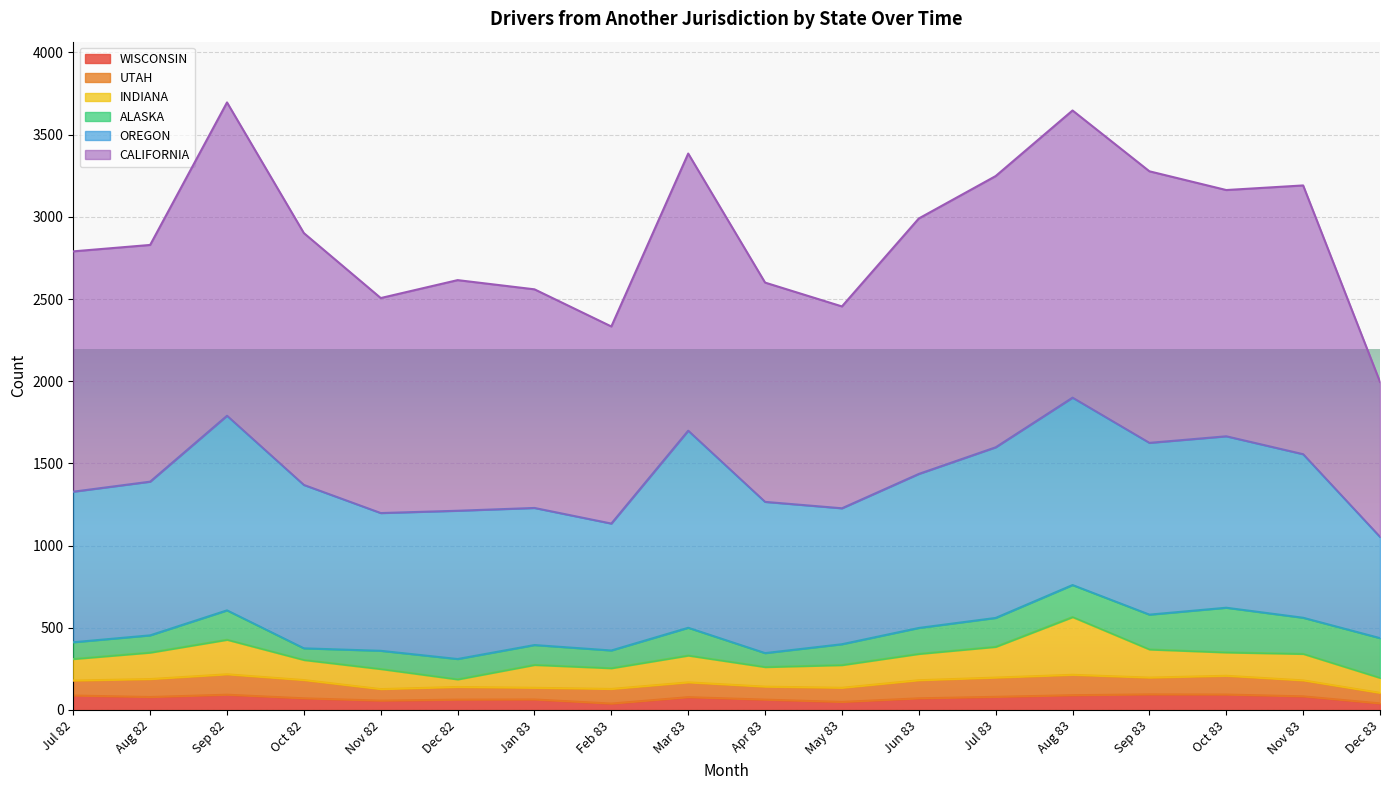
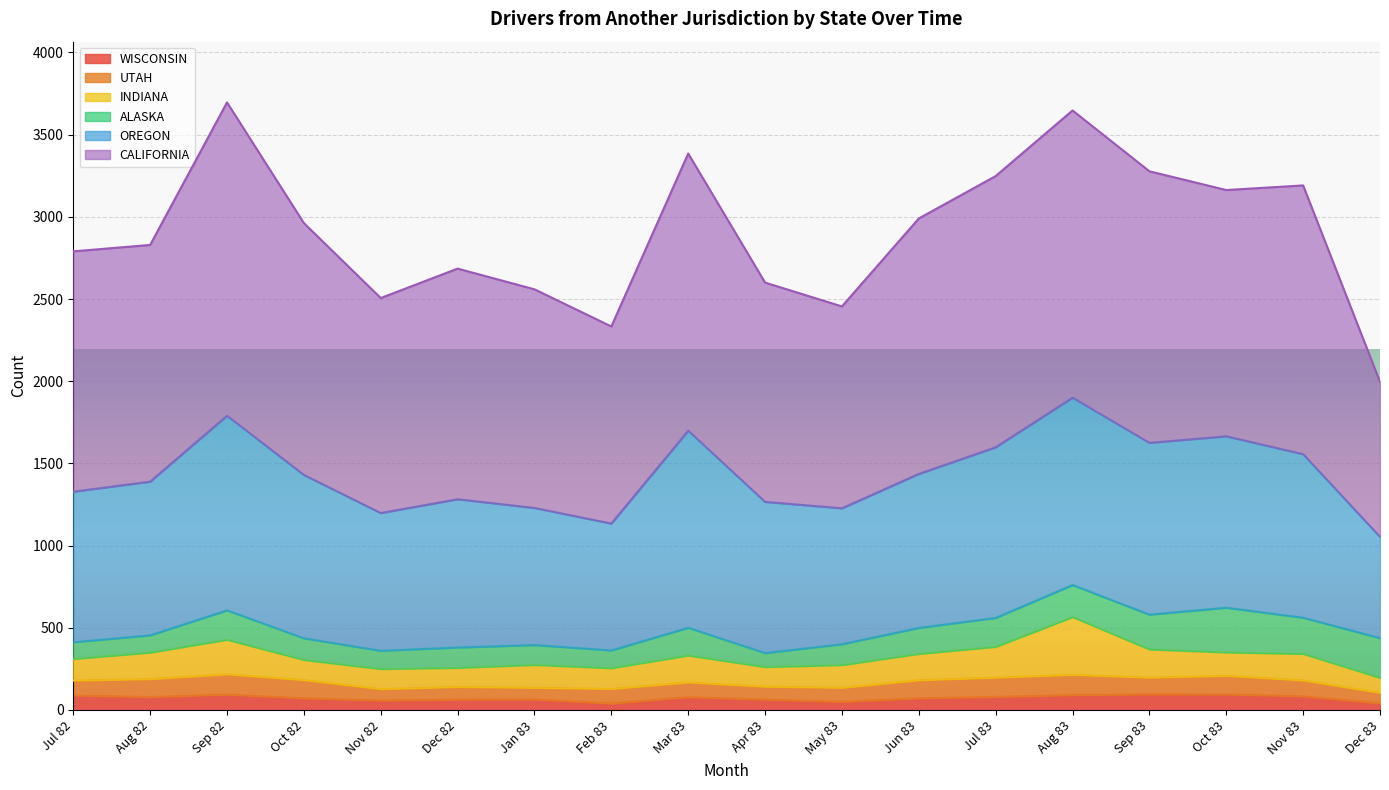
  {
    "INDIANA": {
      "Jul 82": 130,
      "Aug 82": 160,
      "Sep 82": 210,
      "Oct 82": 120,
      "Nov 82": 120,
-     "Dec 82": 50,
+     "Dec 82": 120,
      "Jan 83": 140,
      "Feb 83": 130,
      "Mar 83": 160,
      "Apr 83": 120,
      "May 83": 140,
      "Jun 83": 160,
      "Jul 83": 190,
      "Aug 83": 350,
      "Sep 83": 170,
      "Oct 83": 140,
      "Nov 83": 160,
      "Dec 83": 90
    },
    "ALASKA": {
      "Jul 82": 100,
      "Aug 82": 110,
      "Sep 82": 180,
-     "Oct 82": 70,
+     "Oct 82": 130,
      "Nov 82": 110,
      "Dec 82": 120,
      "Jan 83": 120,
      "Feb 83": 110,
      "Mar 83": 170,
      "Apr 83": 90,
      "May 83": 130,
      "Jun 83": 160,
      "Jul 83": 180,
      "Aug 83": 200,
      "Sep 83": 210,
      "Oct 83": 270,
      "Nov 83": 220,
      "Dec 83": 240
    },
    "OREGON": {
      "Jul 82": 920,
      "Aug 82": 940,
      "Sep 82": 1180,
      "Oct 82": 990,
      "Nov 82": 840,
      "Dec 82": 900,
      "Jan 83": 830,
      "Feb 83": 770,
      "Mar 83": 1200,
      "Apr 83": 920,
      "May 83": 830,
      "Jun 83": 940,
      "Jul 83": 1040,
      "Aug 83": 1140,
      "Sep 83": 1050,
      "Oct 83": 1040,
      "Nov 83": 1000,
      "Dec 83": 620
    },
    "CALIFORNIA": {
      "Jul 82": 1460,
      "Aug 82": 1440,
      "Sep 82": 1910,
      "Oct 82": 1530,
      "Nov 82": 1310,
      "Dec 82": 1400,
      "Jan 83": 1330,
      "Feb 83": 1200,
      "Mar 83": 1690,
      "Apr 83": 1330,
      "May 83": 1230,
      "Jun 83": 1550,
      "Jul 83": 1650,
      "Aug 83": 1750,
      "Sep 83": 1650,
      "Oct 83": 1500,
      "Nov 83": 1640,
      "Dec 83": 940
    }
  }
